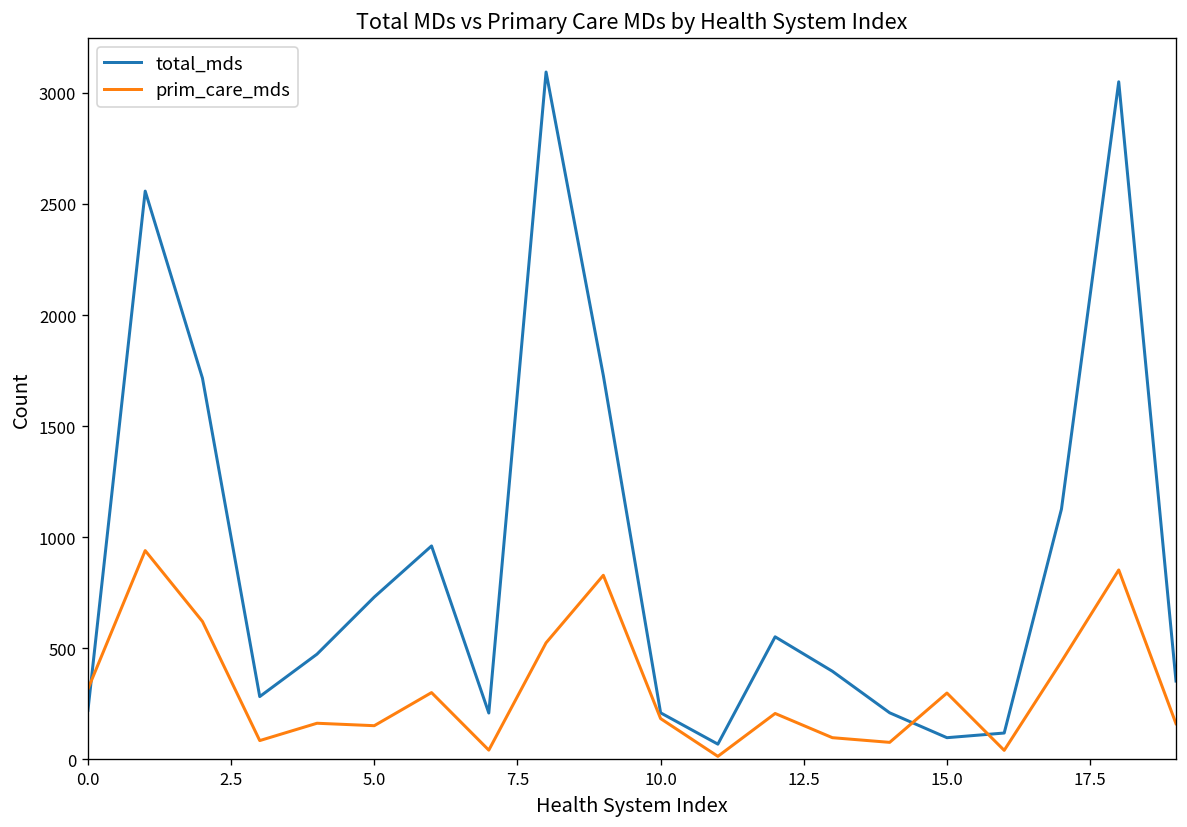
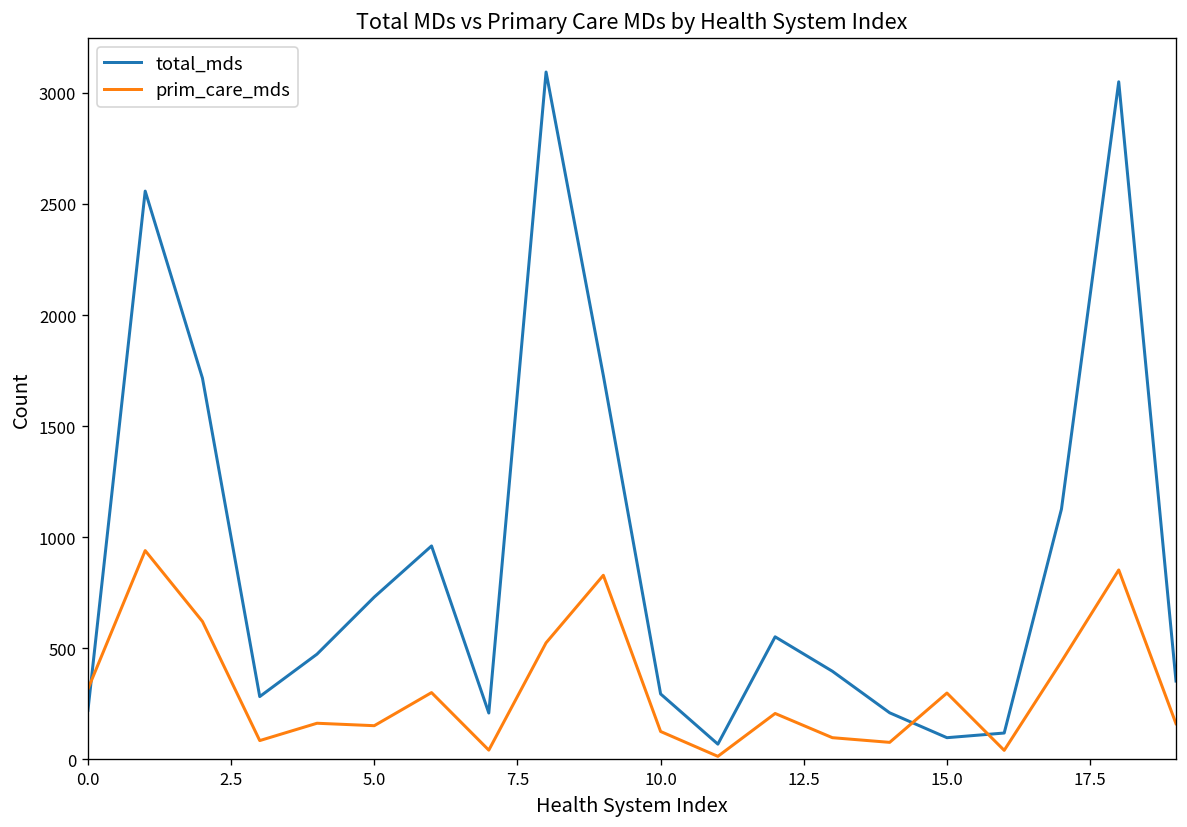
  {
    "total_mds": {
      "0.0": 220,
      "5.0": 730,
-     "10.0": 210,
+     "10.0": 300,
      "15.0": 100
    },
    "prim_care_mds": {
      "0.0": 320,
      "5.0": 150,
-     "10.0": 180,
+     "10.0": 130,
      "15.0": 300
    }
  }
